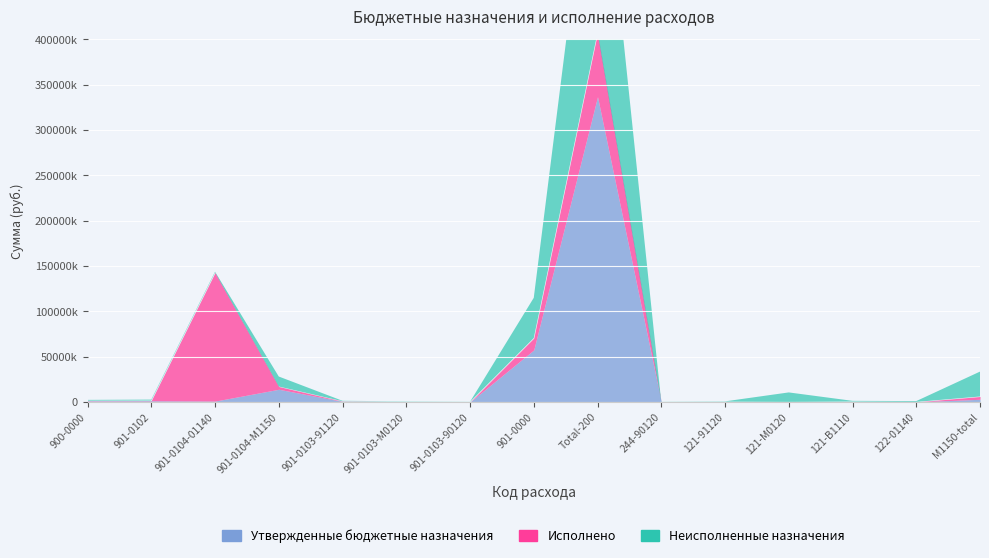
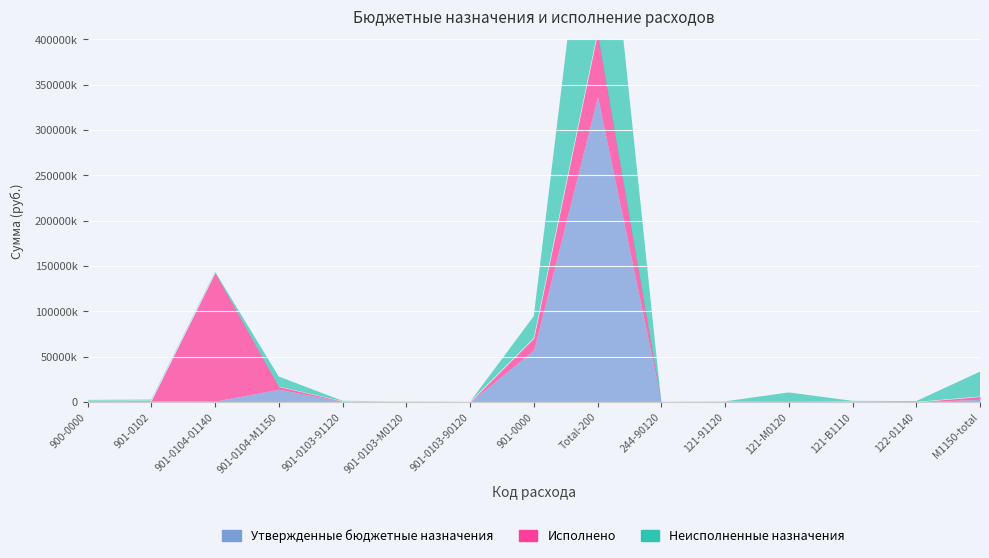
  {
    "Утвержденные бюджетные назначения": {
      "901-0104-01140": 0,
      "901-0104-М1150": 10000000,
      "901-0000": 60000000,
      "Total-200": 340000000,
      "М1150-total": 0
    },
    "Исполнено": {
      "901-0104-М1150": 0,
      "901-0000": 10000000,
      "М1150-total": 0
    },
    "Неисполненные назначения": {
      "901-0104-М1150": 10000000,
-     "901-0000": 40000000,
+     "901-0000": 20000000,
      "121-М0120": 10000000,
      "М1150-total": 30000000
    }
  }
